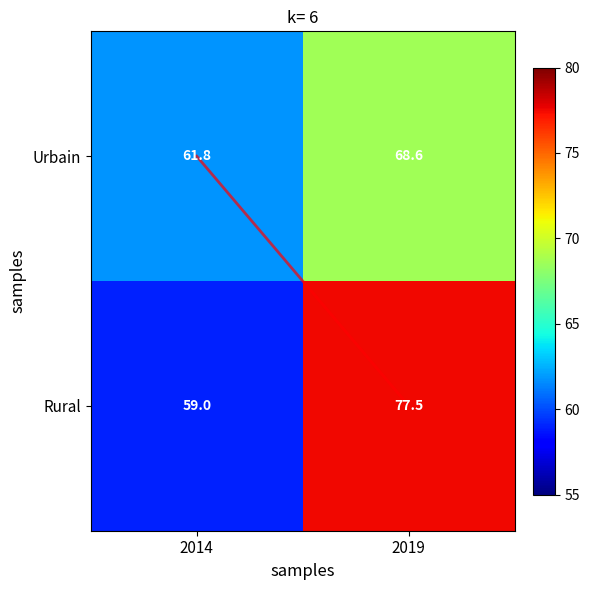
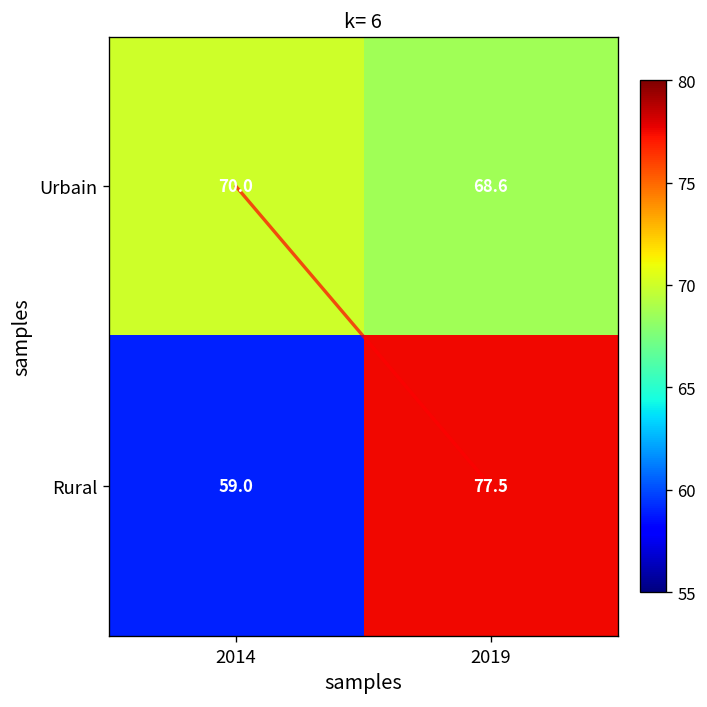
  {
    "Urbain": {
-     "2014": 61.8,
+     "2014": 70.0,
      "2019": 68.6
    },
    "Rural": {
      "2014": 59.0
    }
  }
